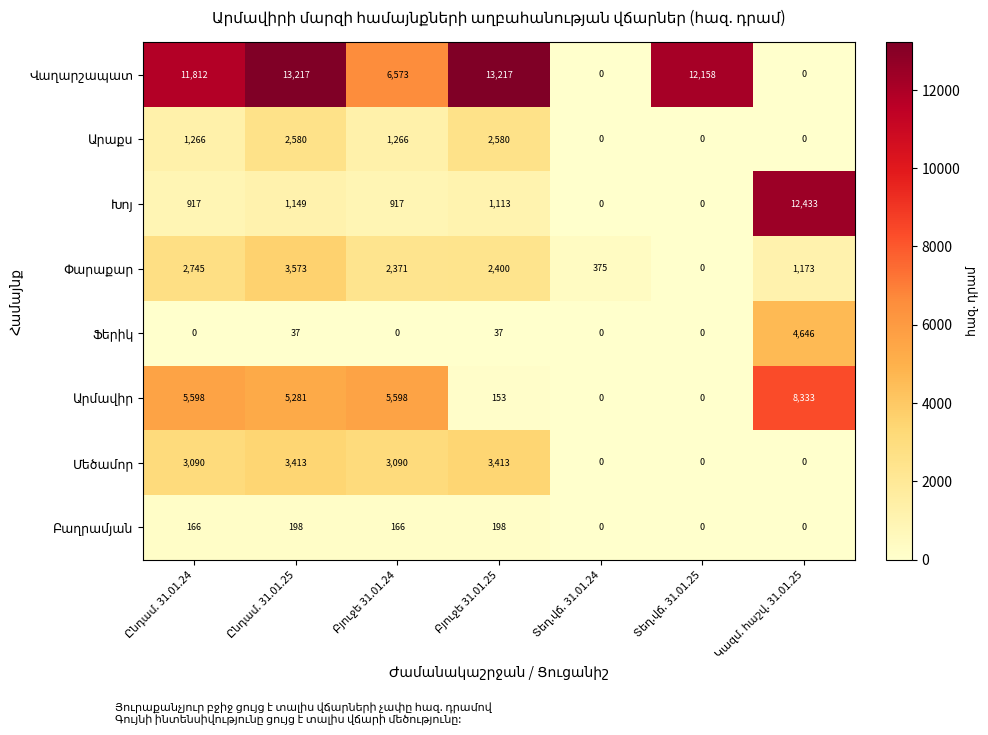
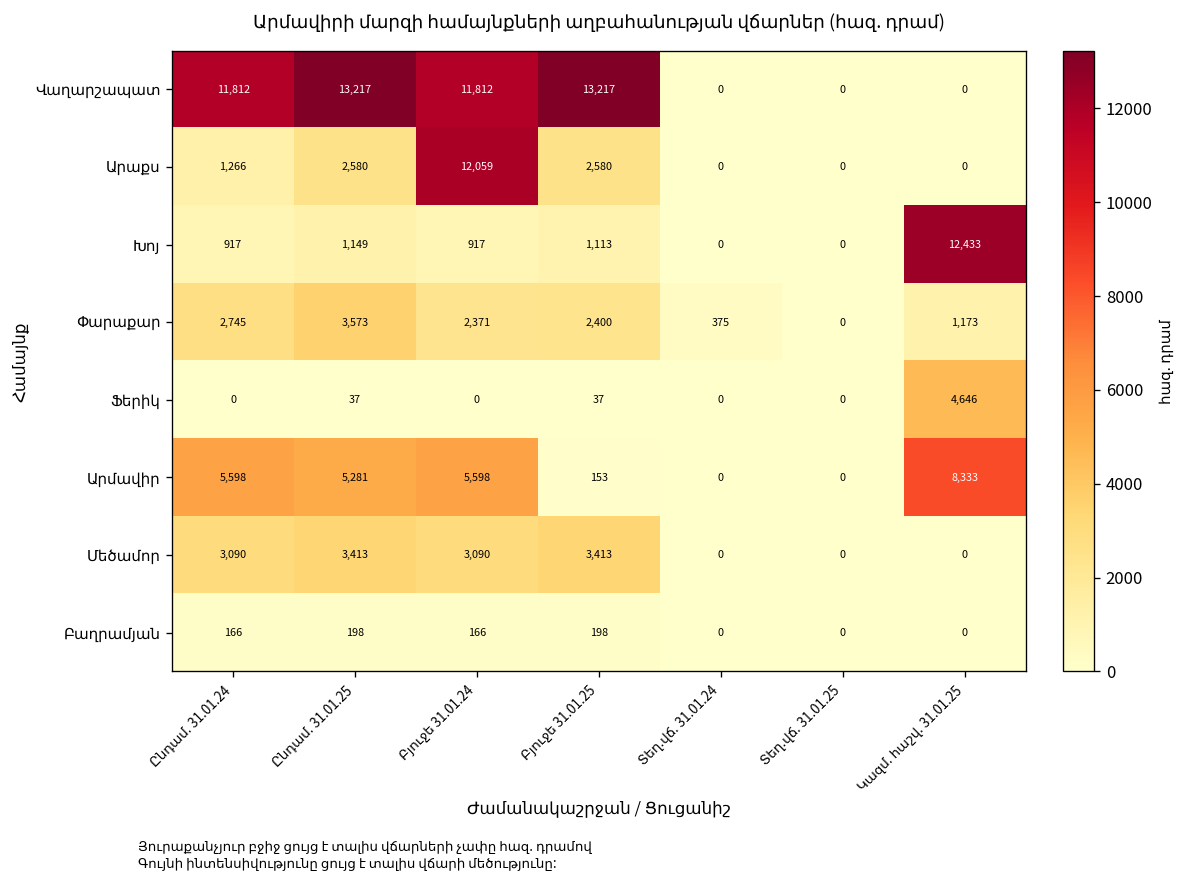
  {
    "Վաղարշապատ": {
      "Ընդամ. 31.01.24": "11,812",
      "Ընդամ. 31.01.25": "13,217",
-     "Բյուջե 31.01.24": "6,573",
+     "Բյուջե 31.01.24": "11,812",
      "Բյուջե 31.01.25": "13,217",
      "Տեղ.վճ. 31.01.24": "0",
-     "Տեղ.վճ. 31.01.25": "12,158",
+     "Տեղ.վճ. 31.01.25": "0",
      "Կազմ. հաշվ. 31.01.25": "0"
    },
    "Արաքս": {
      "Ընդամ. 31.01.24": "1,266",
      "Ընդամ. 31.01.25": "2,580",
-     "Բյուջե 31.01.24": "1,266",
+     "Բյուջե 31.01.24": "12,059",
      "Բյուջե 31.01.25": "2,580",
      "Տեղ.վճ. 31.01.24": "0",
      "Տեղ.վճ. 31.01.25": "0",
      "Կազմ. հաշվ. 31.01.25": "0"
    },
    "Խոյ": {
      "Ընդամ. 31.01.24": "917",
      "Ընդամ. 31.01.25": "1,149",
      "Բյուջե 31.01.24": "917",
      "Բյուջե 31.01.25": "1,113",
      "Տեղ.վճ. 31.01.24": "0",
      "Տեղ.վճ. 31.01.25": "0",
      "Կազմ. հաշվ. 31.01.25": "12,433"
    },
    "Փարաքար": {
      "Ընդամ. 31.01.24": "2,745",
      "Ընդամ. 31.01.25": "3,573",
      "Բյուջե 31.01.24": "2,371",
      "Բյուջե 31.01.25": "2,400",
      "Տեղ.վճ. 31.01.24": "375",
      "Տեղ.վճ. 31.01.25": "0",
      "Կազմ. հաշվ. 31.01.25": "1,173"
    },
    "Ֆերիկ": {
      "Ընդամ. 31.01.24": "0",
      "Ընդամ. 31.01.25": "37",
      "Բյուջե 31.01.24": "0",
      "Բյուջե 31.01.25": "37",
      "Տեղ.վճ. 31.01.24": "0",
      "Տեղ.վճ. 31.01.25": "0",
      "Կազմ. հաշվ. 31.01.25": "4,646"
    },
    "Արմավիր": {
      "Ընդամ. 31.01.24": "5,598",
      "Ընդամ. 31.01.25": "5,281",
      "Բյուջե 31.01.24": "5,598",
      "Բյուջե 31.01.25": "153",
      "Տեղ.վճ. 31.01.24": "0",
      "Տեղ.վճ. 31.01.25": "0",
      "Կազմ. հաշվ. 31.01.25": "8,333"
    },
    "Մեծամոր": {
      "Ընդամ. 31.01.24": "3,090",
      "Ընդամ. 31.01.25": "3,413",
      "Բյուջե 31.01.24": "3,090",
      "Բյուջե 31.01.25": "3,413",
      "Տեղ.վճ. 31.01.24": "0",
      "Տեղ.վճ. 31.01.25": "0",
      "Կազմ. հաշվ. 31.01.25": "0"
    },
    "Բաղրամյան": {
      "Ընդամ. 31.01.24": "166",
      "Ընդամ. 31.01.25": "198",
      "Բյուջե 31.01.24": "166",
      "Բյուջե 31.01.25": "198",
      "Տեղ.վճ. 31.01.24": "0",
      "Տեղ.վճ. 31.01.25": "0",
      "Կազմ. հաշվ. 31.01.25": "0"
    }
  }
